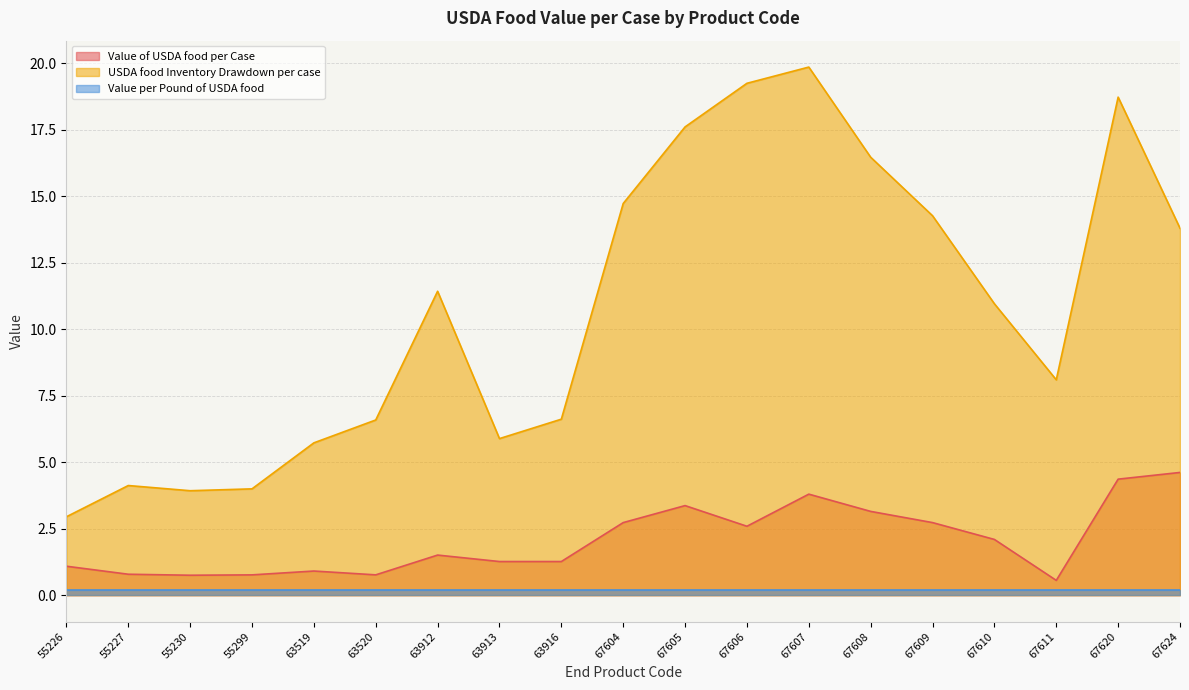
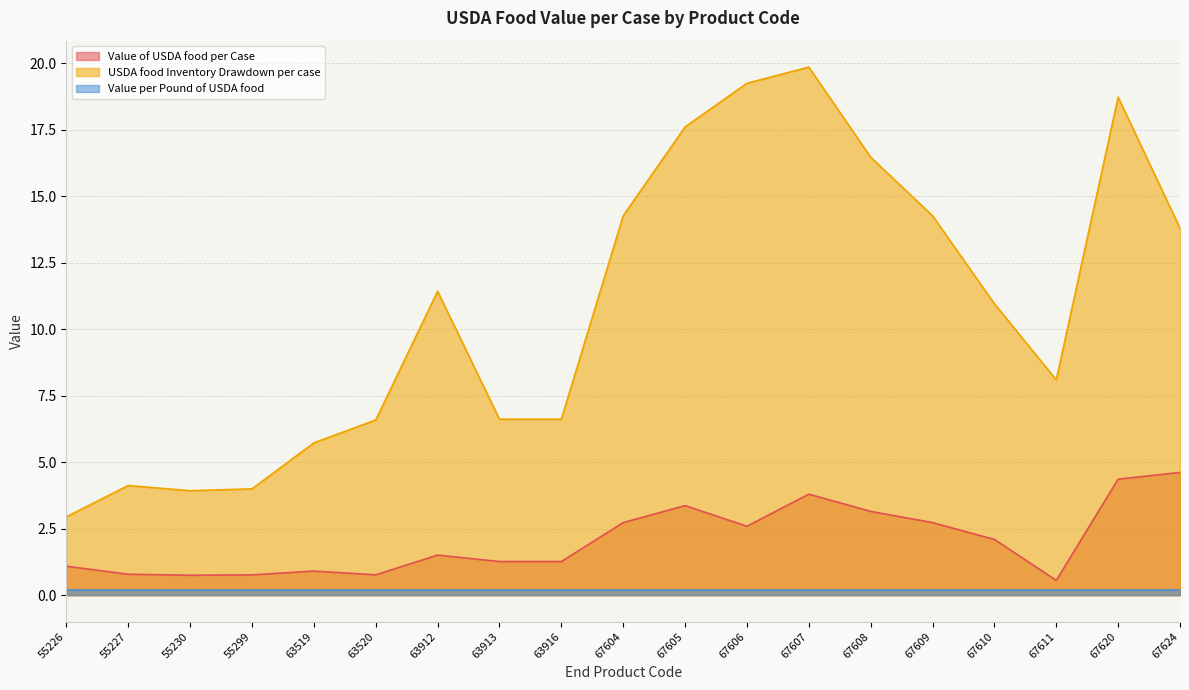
  {
    "Value of USDA food per Case": {
      "55226": 1.1,
      "55227": 0.8,
      "55230": 0.8,
      "55299": 0.8,
      "63519": 0.9,
      "63520": 0.8,
      "63912": 1.5,
      "63913": 1.3,
      "63916": 1.3,
      "67604": 2.7,
      "67605": 3.4,
      "67606": 2.6,
      "67607": 3.8,
      "67608": 3.2,
      "67609": 2.7,
      "67610": 2.1,
      "67611": 0.6,
      "67620": 4.4,
      "67624": 4.6
    },
    "USDA food Inventory Drawdown per case": {
      "55226": 3.0,
      "55227": 4.1,
      "55230": 3.9,
      "55299": 4.0,
      "63519": 5.7,
      "63520": 6.6,
      "63912": 11.4,
-     "63913": 5.9,
+     "63913": 6.6,
      "63916": 6.6,
-     "67604": 14.7,
+     "67604": 14.3,
      "67605": 17.6,
      "67606": 19.3,
      "67607": 19.9,
      "67608": 16.5,
      "67609": 14.3,
      "67610": 11.0,
      "67611": 8.1,
      "67620": 18.7,
      "67624": 13.8
    },
    "Value per Pound of USDA food": {
      "55226": 0.2,
      "55227": 0.2,
      "55230": 0.2,
      "55299": 0.2,
      "63519": 0.2,
      "63520": 0.2,
      "63912": 0.2,
      "63913": 0.2,
      "63916": 0.2,
      "67604": 0.2,
      "67605": 0.2,
      "67606": 0.2,
      "67607": 0.2,
      "67608": 0.2,
      "67609": 0.2,
      "67610": 0.2,
      "67611": 0.2,
      "67620": 0.2,
      "67624": 0.2
    }
  }
